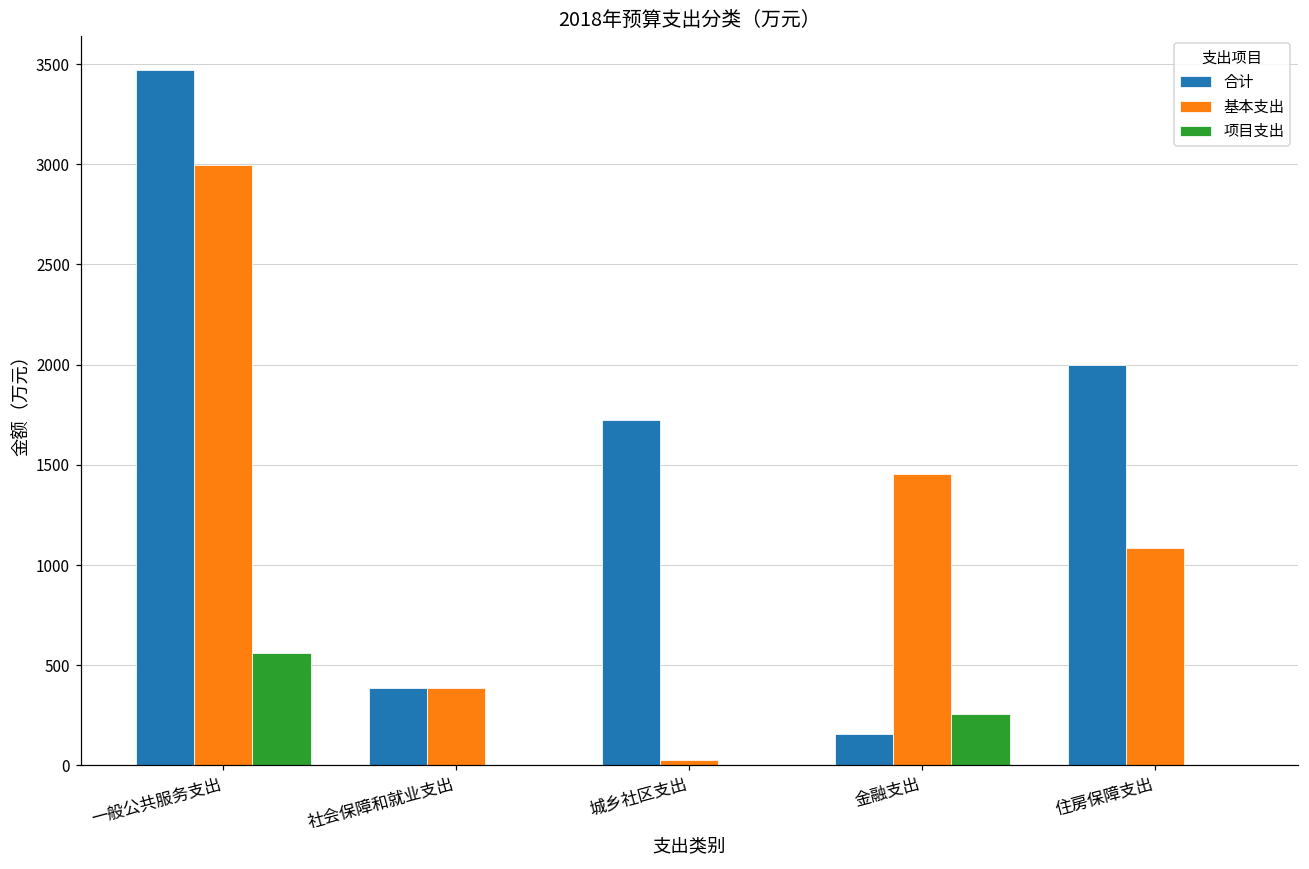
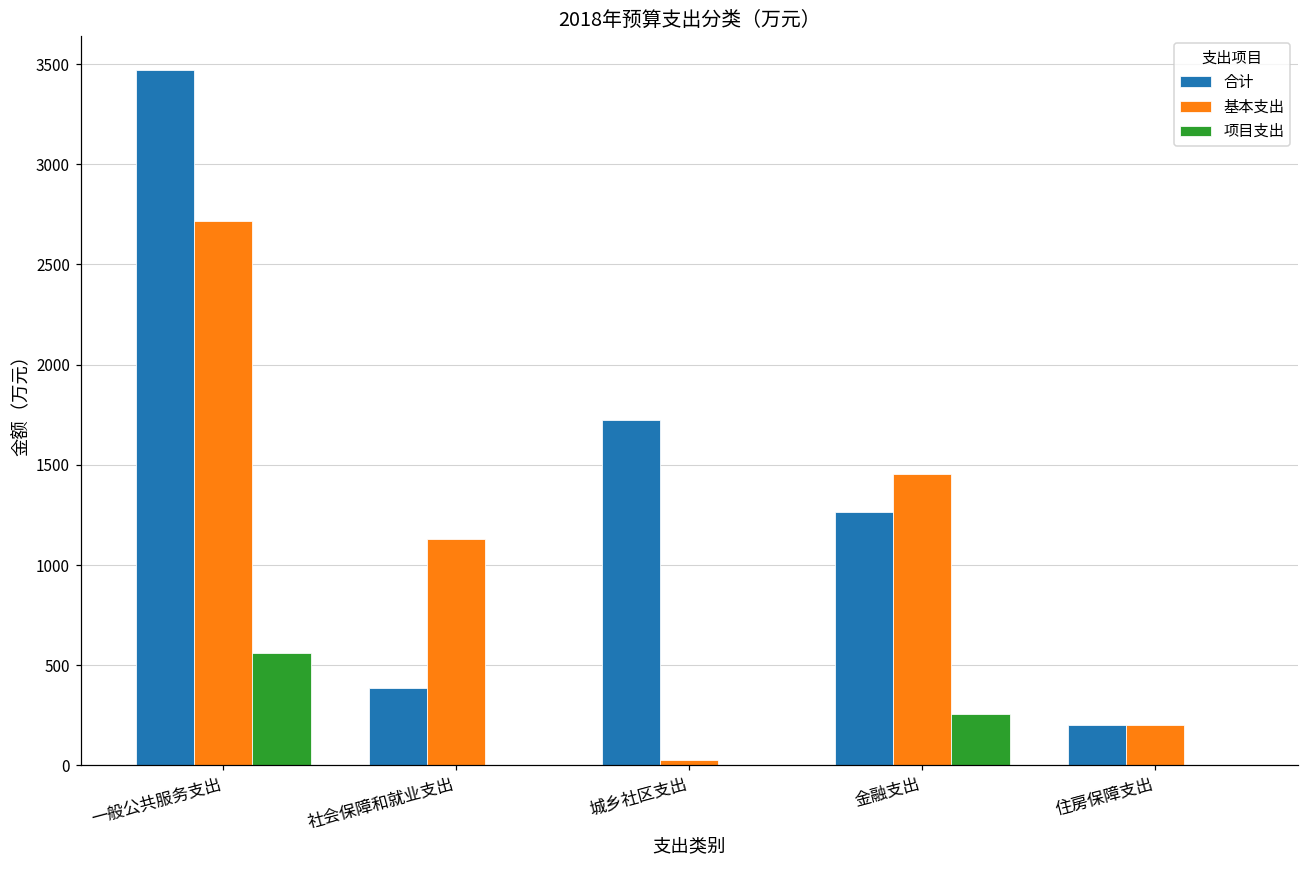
  {
    "合计": {
      "一般公共服务支出": 3470,
      "社会保障和就业支出": 390,
      "城乡社区支出": 1720,
-     "金融支出": 150,
-     "住房保障支出": 2000
+     "金融支出": 1260,
+     "住房保障支出": 200
    },
    "基本支出": {
-     "一般公共服务支出": 3000,
-     "社会保障和就业支出": 390,
+     "一般公共服务支出": 2720,
+     "社会保障和就业支出": 1130,
      "城乡社区支出": 30,
      "金融支出": 1450,
-     "住房保障支出": 1090
+     "住房保障支出": 200
    },
    "项目支出": {
      "一般公共服务支出": 560,
      "社会保障和就业支出": 0,
      "城乡社区支出": 0,
      "金融支出": 260,
      "住房保障支出": 0
    }
  }
